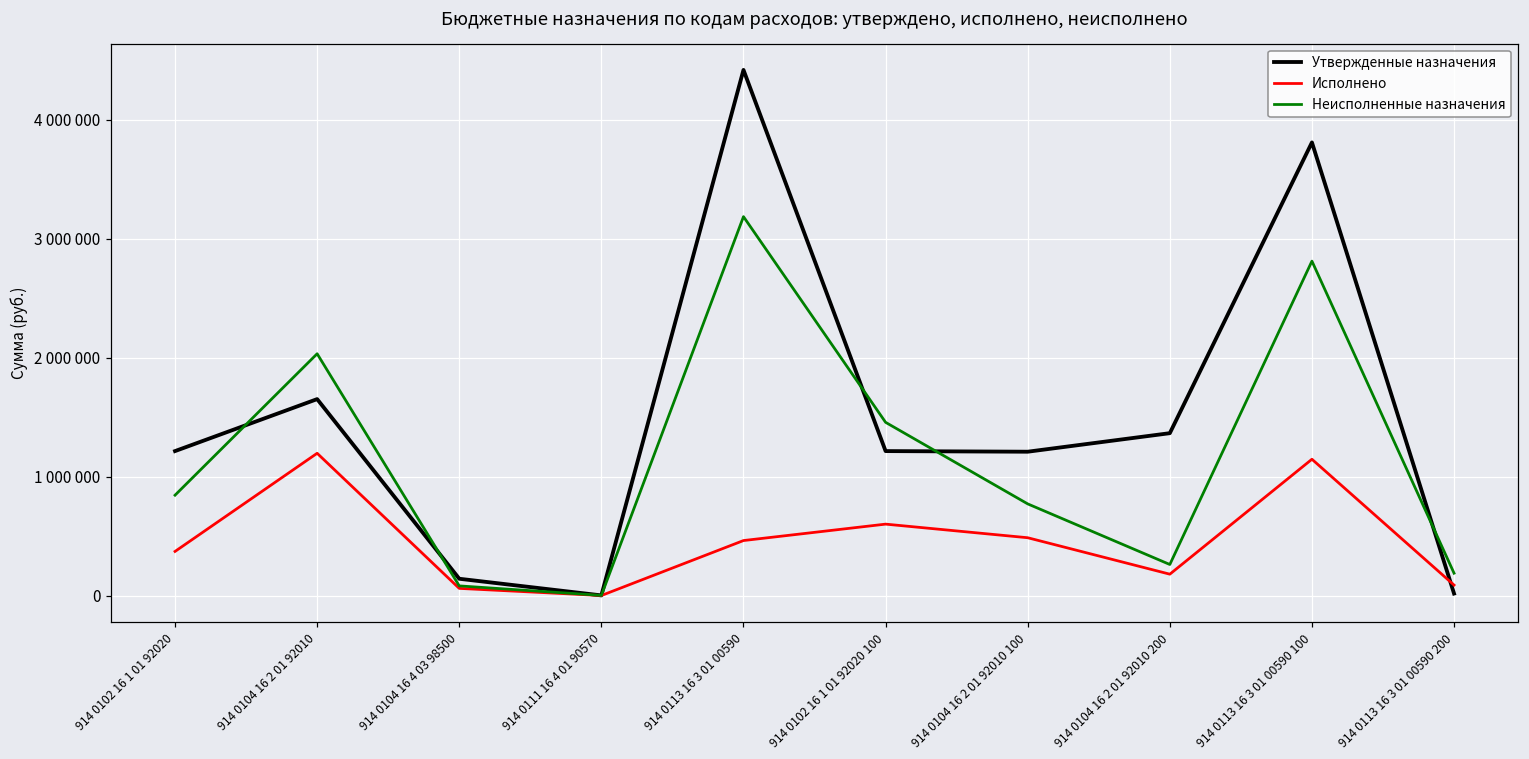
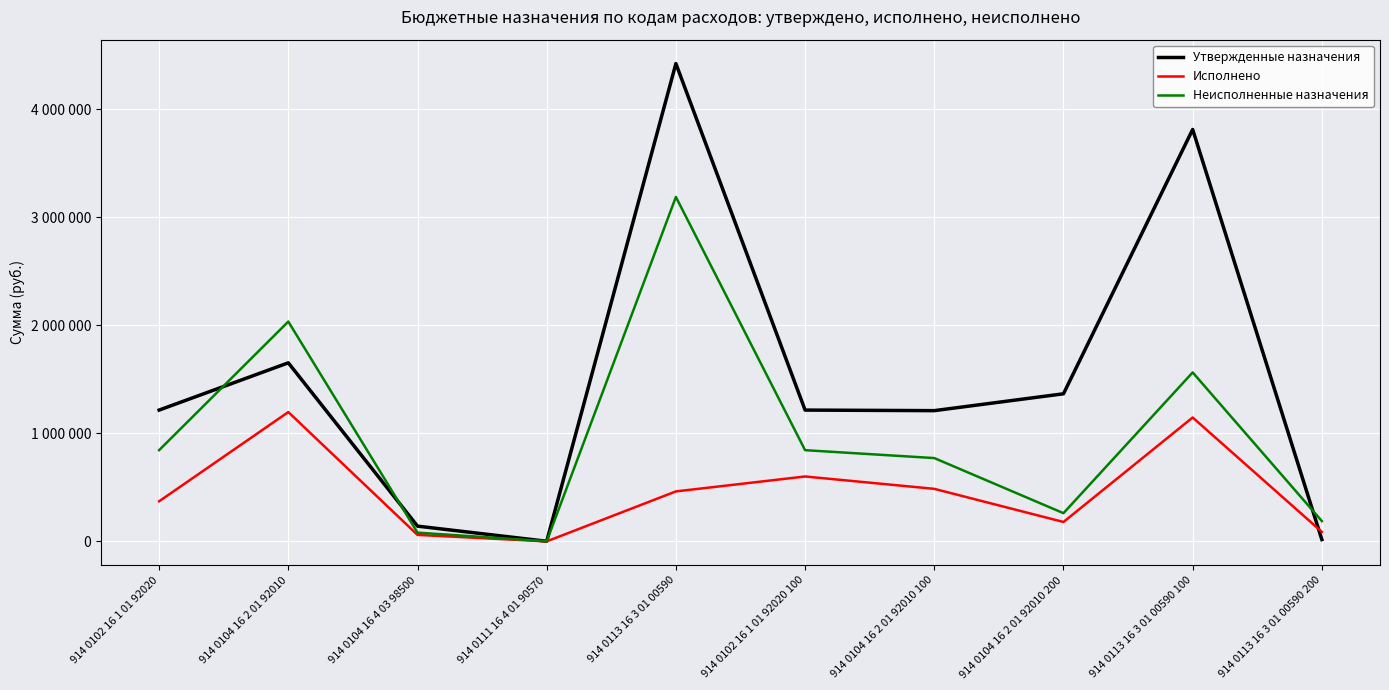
  {
    "Утвержденные назначения": {
      "914 0102 16 1 01 92020": 1210000,
      "914 0104 16 2 01 92010": 1650000,
      "914 0104 16 4 03 98500": 140000,
      "914 0113 16 3 01 00590": 4420000,
      "914 0102 16 1 01 92020 100": 1210000,
      "914 0104 16 2 01 92010 100": 1210000,
      "914 0104 16 2 01 92010 200": 1370000,
      "914 0113 16 3 01 00590 100": 3810000,
      "914 0113 16 3 01 00590 200": 20000
    },
    "Исполнено": {
      "914 0102 16 1 01 92020": 370000,
      "914 0104 16 2 01 92010": 1200000,
      "914 0113 16 3 01 00590": 460000,
      "914 0102 16 1 01 92020 100": 600000,
      "914 0104 16 2 01 92010 100": 490000,
      "914 0104 16 2 01 92010 200": 180000,
      "914 0113 16 3 01 00590 100": 1150000,
      "914 0113 16 3 01 00590 200": 90000
    },
    "Неисполненные назначения": {
      "914 0102 16 1 01 92020": 840000,
      "914 0104 16 2 01 92010": 2030000,
      "914 0113 16 3 01 00590": 3190000,
-     "914 0102 16 1 01 92020 100": 1460000,
+     "914 0102 16 1 01 92020 100": 840000,
      "914 0104 16 2 01 92010 100": 770000,
      "914 0104 16 2 01 92010 200": 260000,
-     "914 0113 16 3 01 00590 100": 2810000,
+     "914 0113 16 3 01 00590 100": 1560000,
      "914 0113 16 3 01 00590 200": 190000
    }
  }
